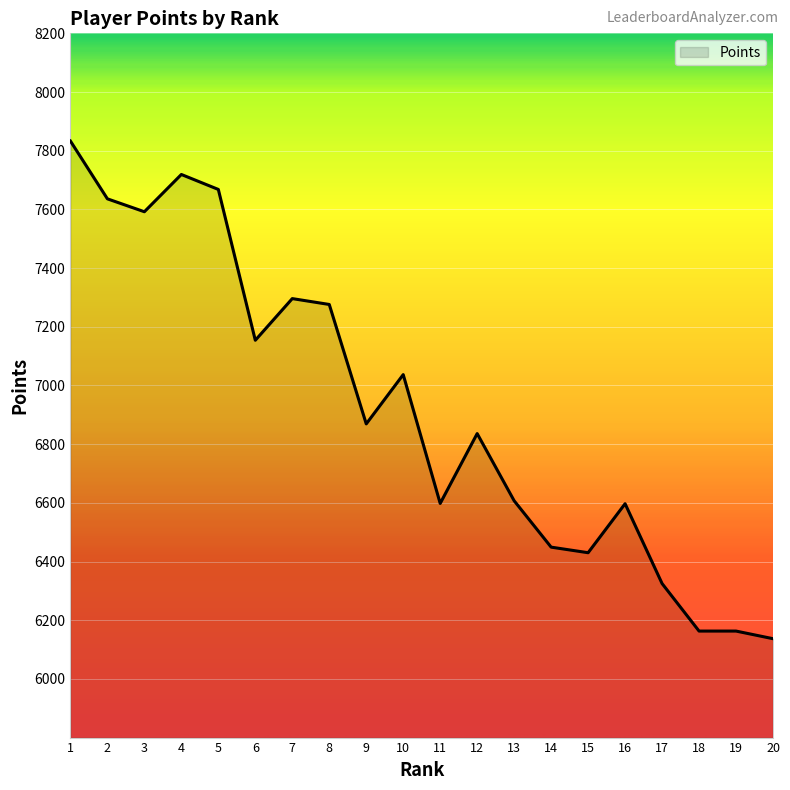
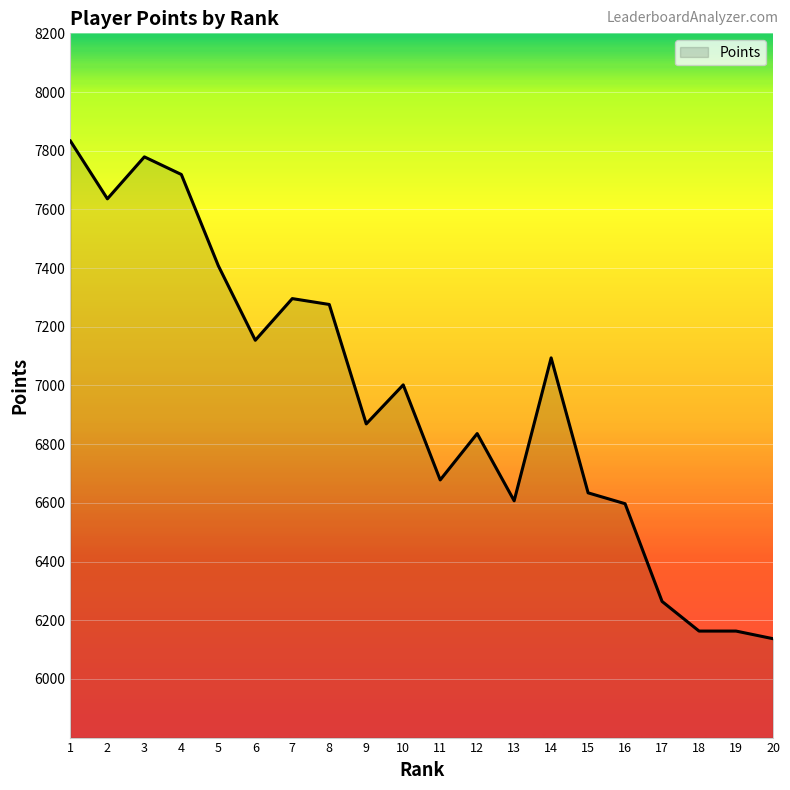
  {
    "1": 7830,
    "2": 7640,
-   "3": 7590,
+   "3": 7780,
    "4": 7720,
-   "5": 7670,
+   "5": 7410,
    "6": 7150,
    "7": 7300,
    "8": 7280,
    "9": 6870,
-   "10": 7040,
-   "11": 6600,
+   "10": 7000,
+   "11": 6680,
    "12": 6840,
    "13": 6610,
-   "14": 6450,
-   "15": 6430,
+   "14": 7090,
+   "15": 6630,
    "16": 6600,
-   "17": 6330,
+   "17": 6260,
    "18": 6160,
    "19": 6160,
    "20": 6140
  }
